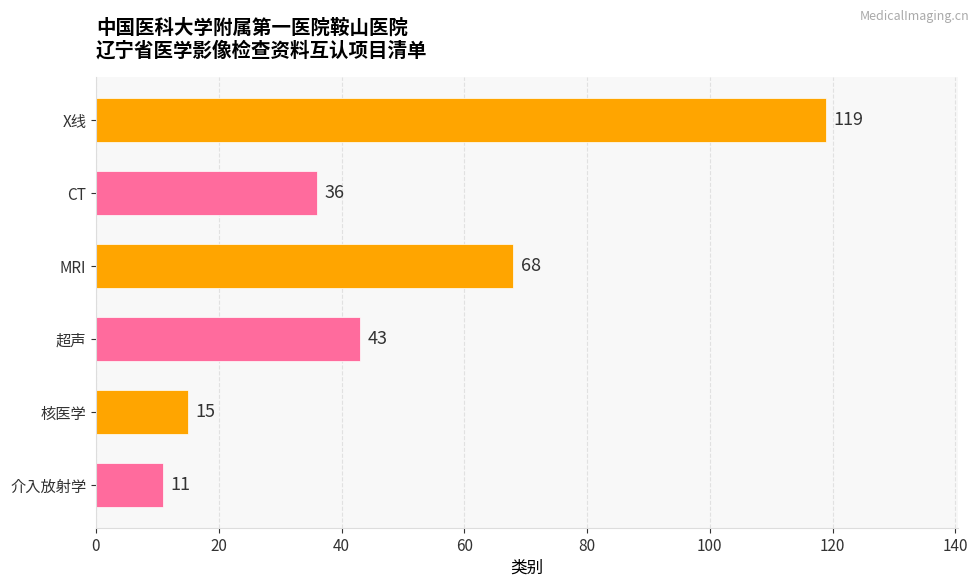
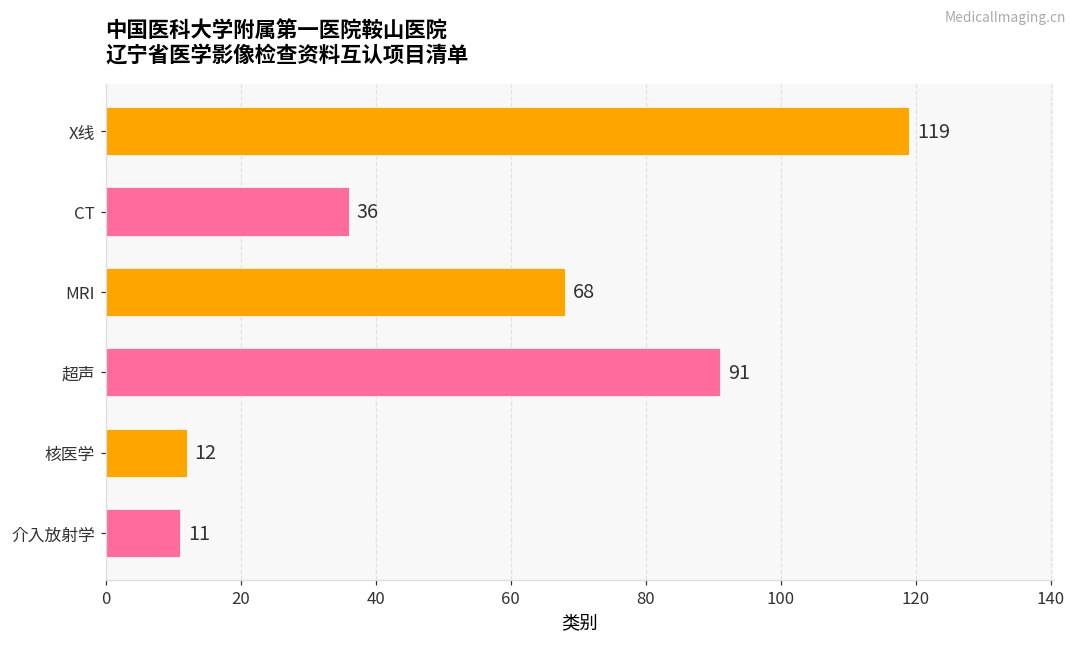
  {
    "X线": 119,
    "CT": 36,
    "MRI": 68,
-   "超声": 43,
-   "核医学": 15,
+   "超声": 91,
+   "核医学": 12,
    "介入放射学": 11
  }
